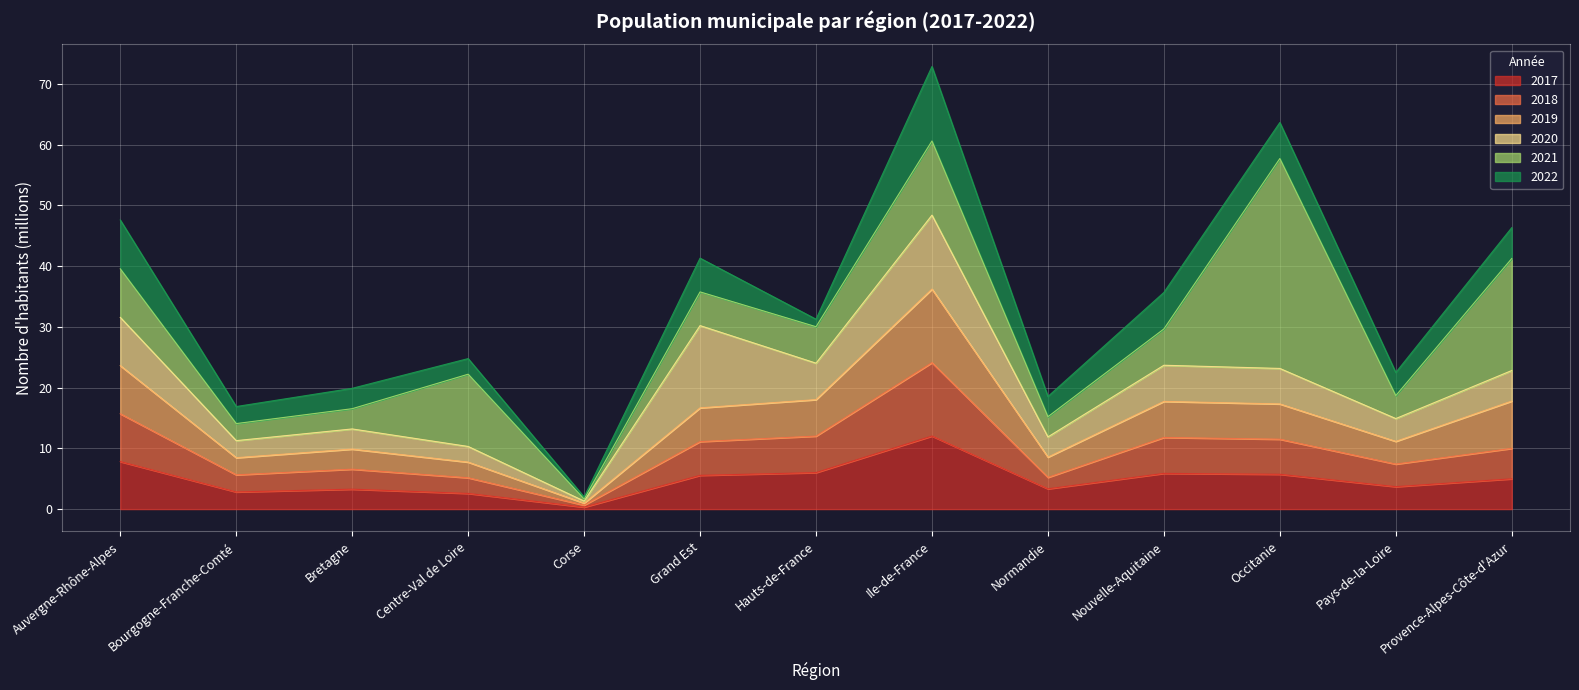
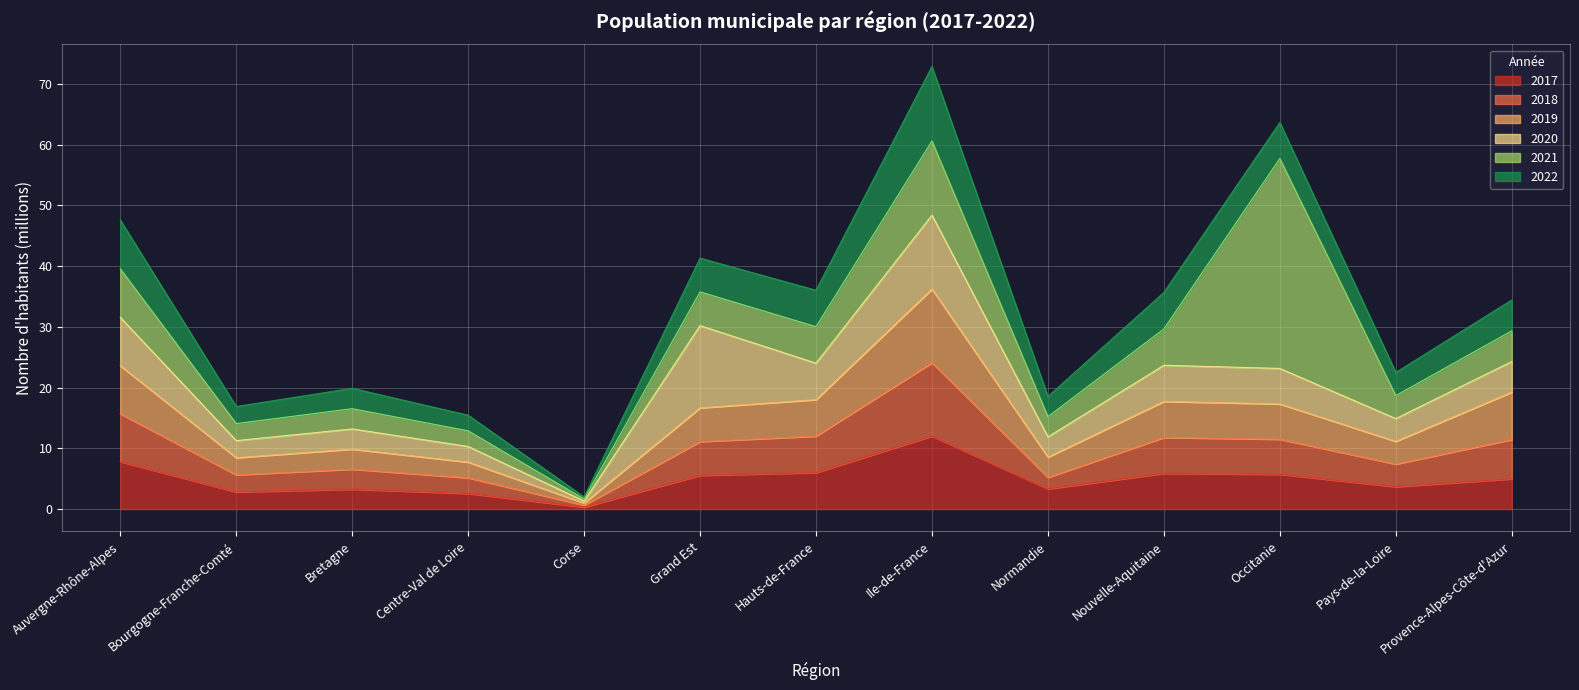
  {
    "2017": {
      "Auvergne-Rhône-Alpes": 8,
      "Bourgogne-Franche-Comté": 3,
      "Bretagne": 3,
      "Centre-Val de Loire": 3,
      "Grand Est": 6,
      "Hauts-de-France": 6,
      "Ile-de-France": 12,
      "Normandie": 3,
      "Nouvelle-Aquitaine": 6,
      "Occitanie": 6,
      "Pays-de-la-Loire": 4,
      "Provence-Alpes-Côte-d'Azur": 5
    },
    "2018": {
      "Auvergne-Rhône-Alpes": 8,
      "Bourgogne-Franche-Comté": 3,
      "Bretagne": 3,
      "Centre-Val de Loire": 3,
      "Grand Est": 6,
      "Hauts-de-France": 6,
      "Ile-de-France": 12,
      "Normandie": 2,
      "Nouvelle-Aquitaine": 6,
      "Occitanie": 6,
      "Pays-de-la-Loire": 4,
-     "Provence-Alpes-Côte-d'Azur": 5
+     "Provence-Alpes-Côte-d'Azur": 6
    },
    "2019": {
      "Auvergne-Rhône-Alpes": 8,
      "Bourgogne-Franche-Comté": 3,
      "Bretagne": 3,
      "Centre-Val de Loire": 3,
      "Grand Est": 6,
      "Hauts-de-France": 6,
      "Ile-de-France": 12,
      "Normandie": 3,
      "Nouvelle-Aquitaine": 6,
      "Occitanie": 6,
      "Pays-de-la-Loire": 4,
      "Provence-Alpes-Côte-d'Azur": 8
    },
    "2020": {
      "Auvergne-Rhône-Alpes": 8,
      "Bourgogne-Franche-Comté": 3,
      "Bretagne": 3,
      "Centre-Val de Loire": 3,
      "Grand Est": 14,
      "Hauts-de-France": 6,
      "Ile-de-France": 12,
      "Normandie": 3,
      "Nouvelle-Aquitaine": 6,
      "Occitanie": 6,
      "Pays-de-la-Loire": 4,
      "Provence-Alpes-Côte-d'Azur": 5
    },
    "2021": {
      "Auvergne-Rhône-Alpes": 8,
      "Bourgogne-Franche-Comté": 3,
      "Bretagne": 3,
-     "Centre-Val de Loire": 12,
+     "Centre-Val de Loire": 3,
      "Grand Est": 6,
      "Hauts-de-France": 6,
      "Ile-de-France": 12,
      "Normandie": 3,
      "Nouvelle-Aquitaine": 6,
      "Occitanie": 35,
      "Pays-de-la-Loire": 4,
-     "Provence-Alpes-Côte-d'Azur": 18
+     "Provence-Alpes-Côte-d'Azur": 5
    },
    "2022": {
      "Auvergne-Rhône-Alpes": 8,
      "Bourgogne-Franche-Comté": 3,
      "Bretagne": 3,
      "Centre-Val de Loire": 3,
      "Grand Est": 6,
-     "Hauts-de-France": 1,
+     "Hauts-de-France": 6,
      "Ile-de-France": 12,
      "Normandie": 3,
      "Nouvelle-Aquitaine": 6,
      "Occitanie": 6,
      "Pays-de-la-Loire": 4,
      "Provence-Alpes-Côte-d'Azur": 5
    }
  }
